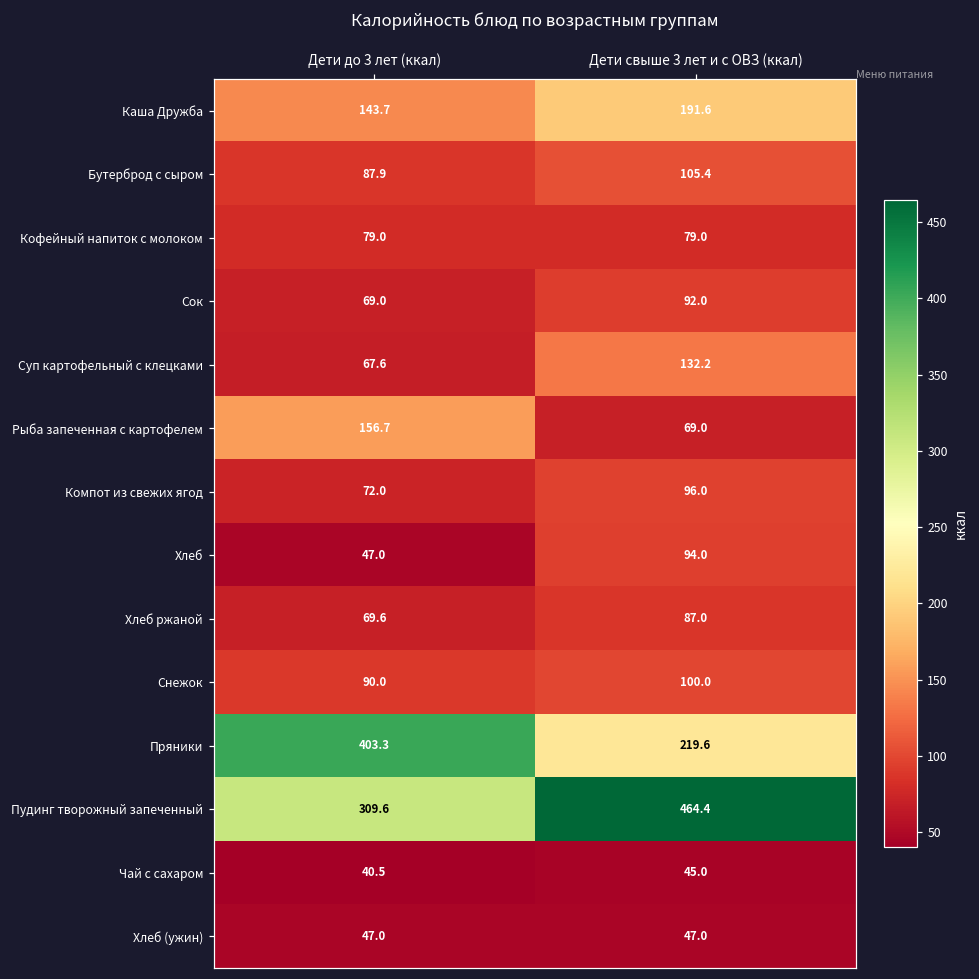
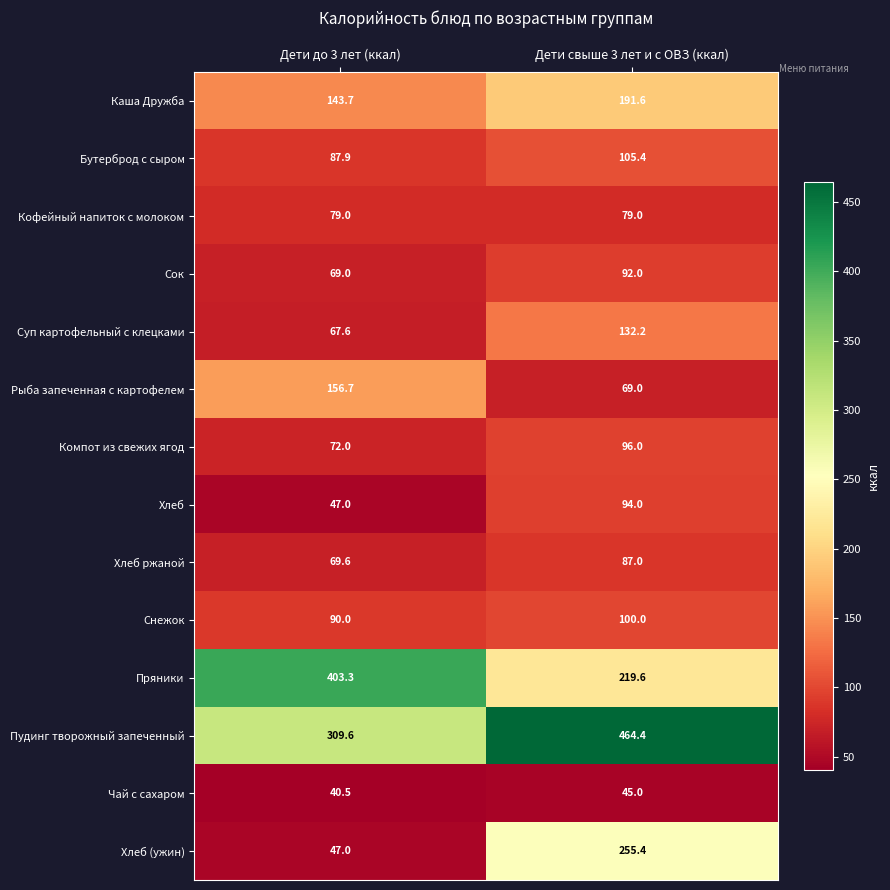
  {
    "Каша Дружба": {
      "Дети до 3 лет (ккал)": 143.7,
      "Дети свыше 3 лет и с ОВЗ (ккал)": 191.6
    },
    "Бутерброд с сыром": {
      "Дети до 3 лет (ккал)": 87.9,
      "Дети свыше 3 лет и с ОВЗ (ккал)": 105.4
    },
    "Кофейный напиток с молоком": {
      "Дети до 3 лет (ккал)": 79.0,
      "Дети свыше 3 лет и с ОВЗ (ккал)": 79.0
    },
    "Сок": {
      "Дети до 3 лет (ккал)": 69.0,
      "Дети свыше 3 лет и с ОВЗ (ккал)": 92.0
    },
    "Суп картофельный с клецками": {
      "Дети до 3 лет (ккал)": 67.6,
      "Дети свыше 3 лет и с ОВЗ (ккал)": 132.2
    },
    "Рыба запеченная с картофелем": {
      "Дети до 3 лет (ккал)": 156.7,
      "Дети свыше 3 лет и с ОВЗ (ккал)": 69.0
    },
    "Компот из свежих ягод": {
      "Дети до 3 лет (ккал)": 72.0,
      "Дети свыше 3 лет и с ОВЗ (ккал)": 96.0
    },
    "Хлеб": {
      "Дети до 3 лет (ккал)": 47.0,
      "Дети свыше 3 лет и с ОВЗ (ккал)": 94.0
    },
    "Хлеб ржаной": {
      "Дети до 3 лет (ккал)": 69.6,
      "Дети свыше 3 лет и с ОВЗ (ккал)": 87.0
    },
    "Снежок": {
      "Дети до 3 лет (ккал)": 90.0,
      "Дети свыше 3 лет и с ОВЗ (ккал)": 100.0
    },
    "Пряники": {
      "Дети до 3 лет (ккал)": 403.3,
      "Дети свыше 3 лет и с ОВЗ (ккал)": 219.6
    },
    "Пудинг творожный запеченный": {
      "Дети до 3 лет (ккал)": 309.6,
      "Дети свыше 3 лет и с ОВЗ (ккал)": 464.4
    },
    "Чай с сахаром": {
      "Дети до 3 лет (ккал)": 40.5,
      "Дети свыше 3 лет и с ОВЗ (ккал)": 45.0
    },
    "Хлеб (ужин)": {
      "Дети до 3 лет (ккал)": 47.0,
-     "Дети свыше 3 лет и с ОВЗ (ккал)": 47.0
+     "Дети свыше 3 лет и с ОВЗ (ккал)": 255.4
    }
  }
